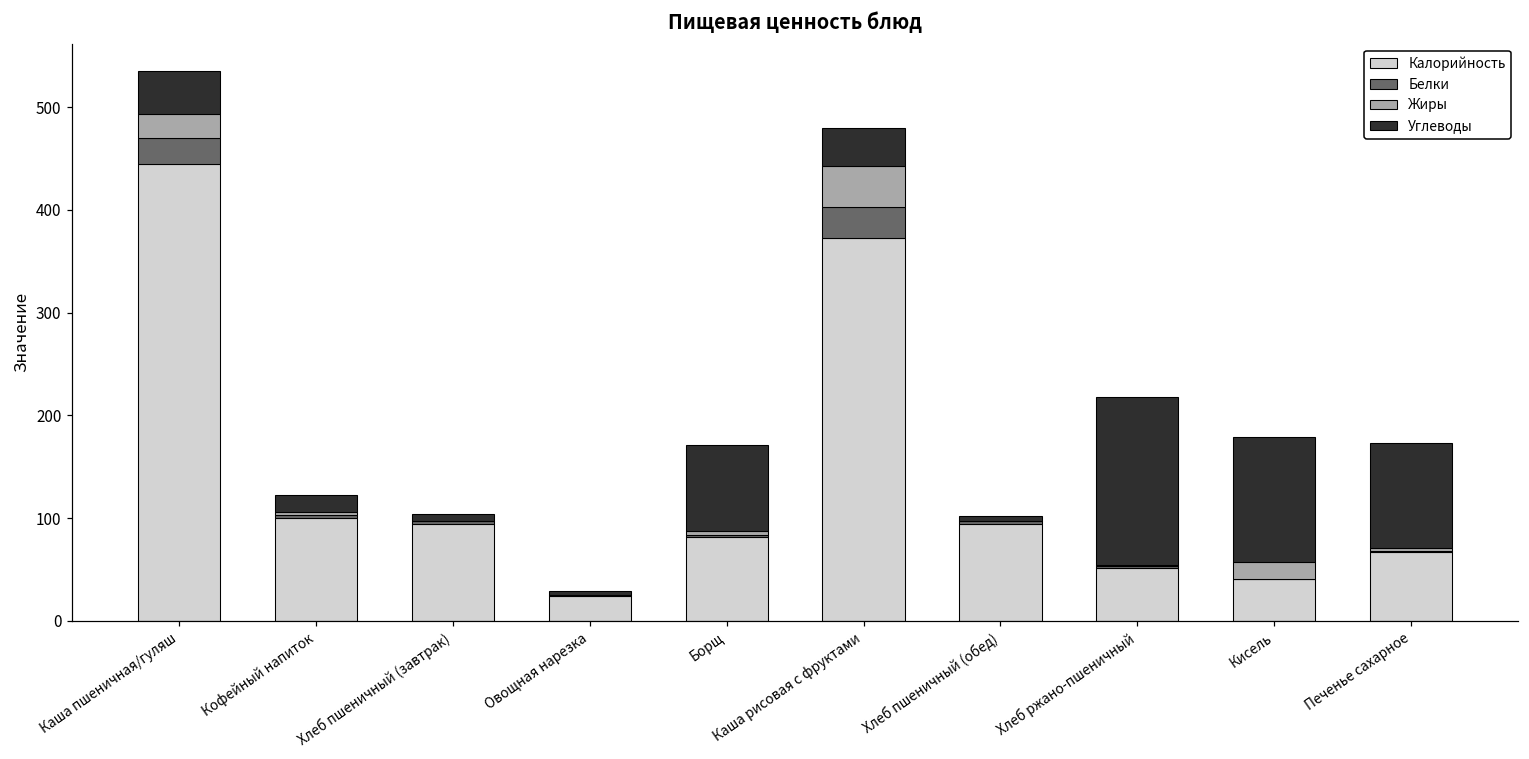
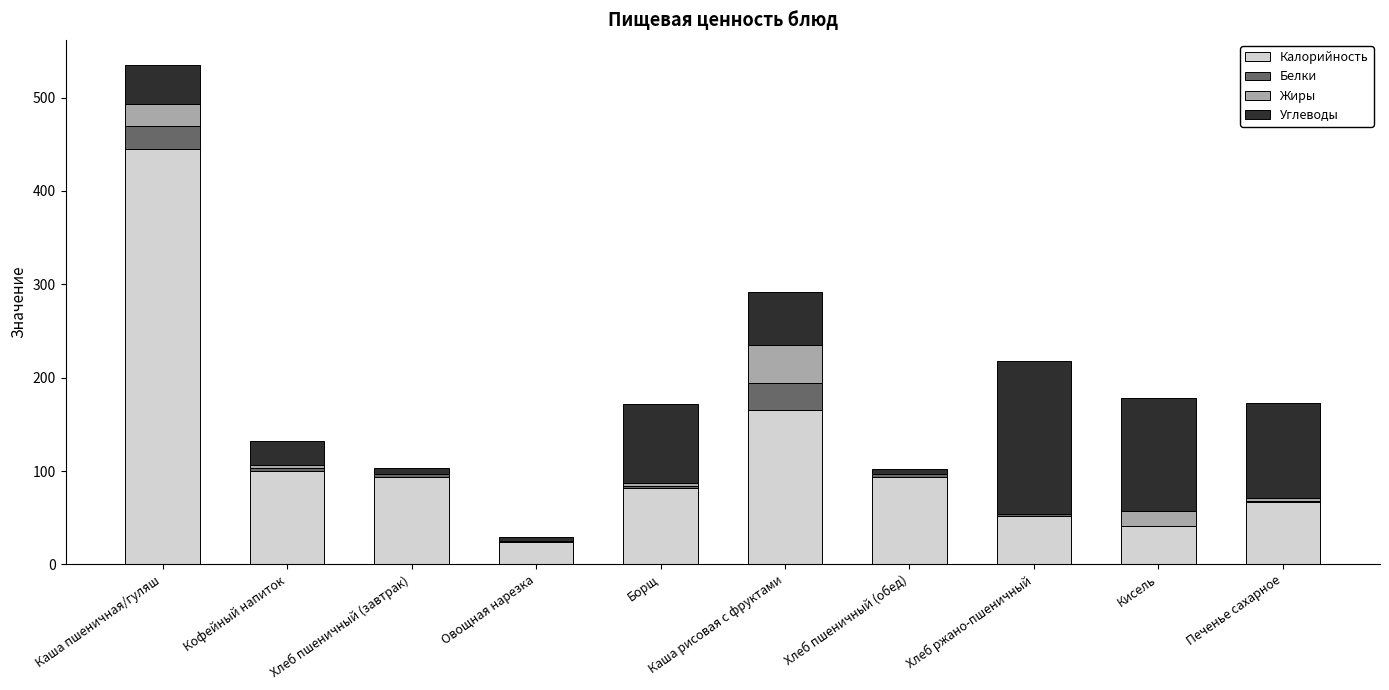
  {
    "Калорийность": {
      "Каша пшеничная/гуляш": 450,
      "Кофейный напиток": 100,
      "Хлеб пшеничный (завтрак)": 90,
      "Овощная нарезка": 20,
      "Борщ": 80,
-     "Каша рисовая с фруктами": 370,
+     "Каша рисовая с фруктами": 170,
      "Хлеб пшеничный (обед)": 90,
      "Хлеб ржано-пшеничный": 50,
      "Кисель": 40,
      "Печенье сахарное": 70
    },
    "Белки": {
      "Каша пшеничная/гуляш": 30,
      "Кофейный напиток": 0,
      "Хлеб пшеничный (завтрак)": 0,
      "Каша рисовая с фруктами": 30,
      "Хлеб пшеничный (обед)": 0
    },
    "Жиры": {
      "Каша пшеничная/гуляш": 20,
      "Кофейный напиток": 0,
      "Борщ": 0,
      "Каша рисовая с фруктами": 40,
      "Кисель": 20,
      "Печенье сахарное": 0
    },
    "Углеводы": {
      "Каша пшеничная/гуляш": 40,
-     "Кофейный напиток": 20,
+     "Кофейный напиток": 30,
      "Хлеб пшеничный (завтрак)": 10,
      "Овощная нарезка": 0,
      "Борщ": 80,
-     "Каша рисовая с фруктами": 40,
+     "Каша рисовая с фруктами": 60,
      "Хлеб пшеничный (обед)": 0,
      "Хлеб ржано-пшеничный": 160,
      "Кисель": 120,
      "Печенье сахарное": 100
    }
  }
